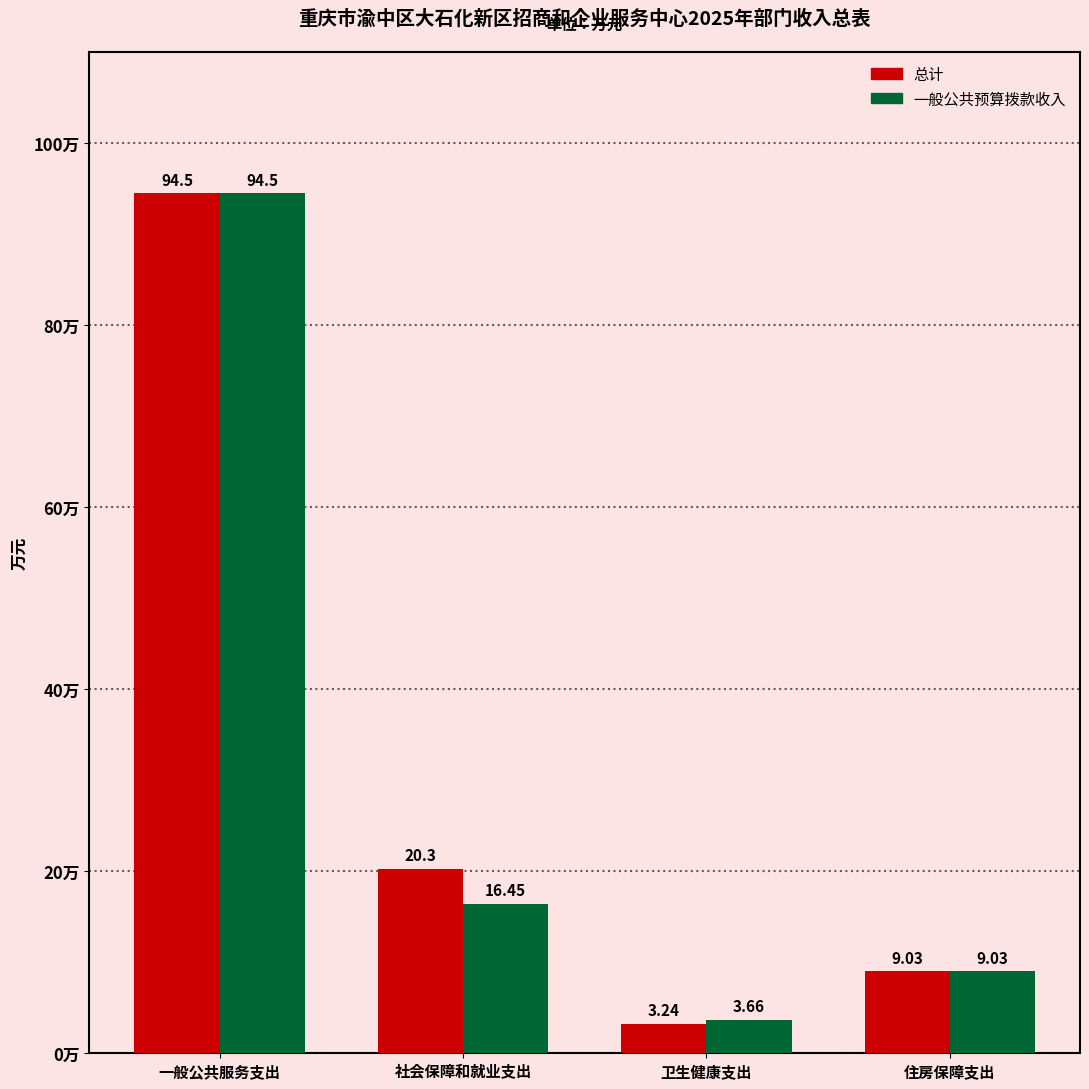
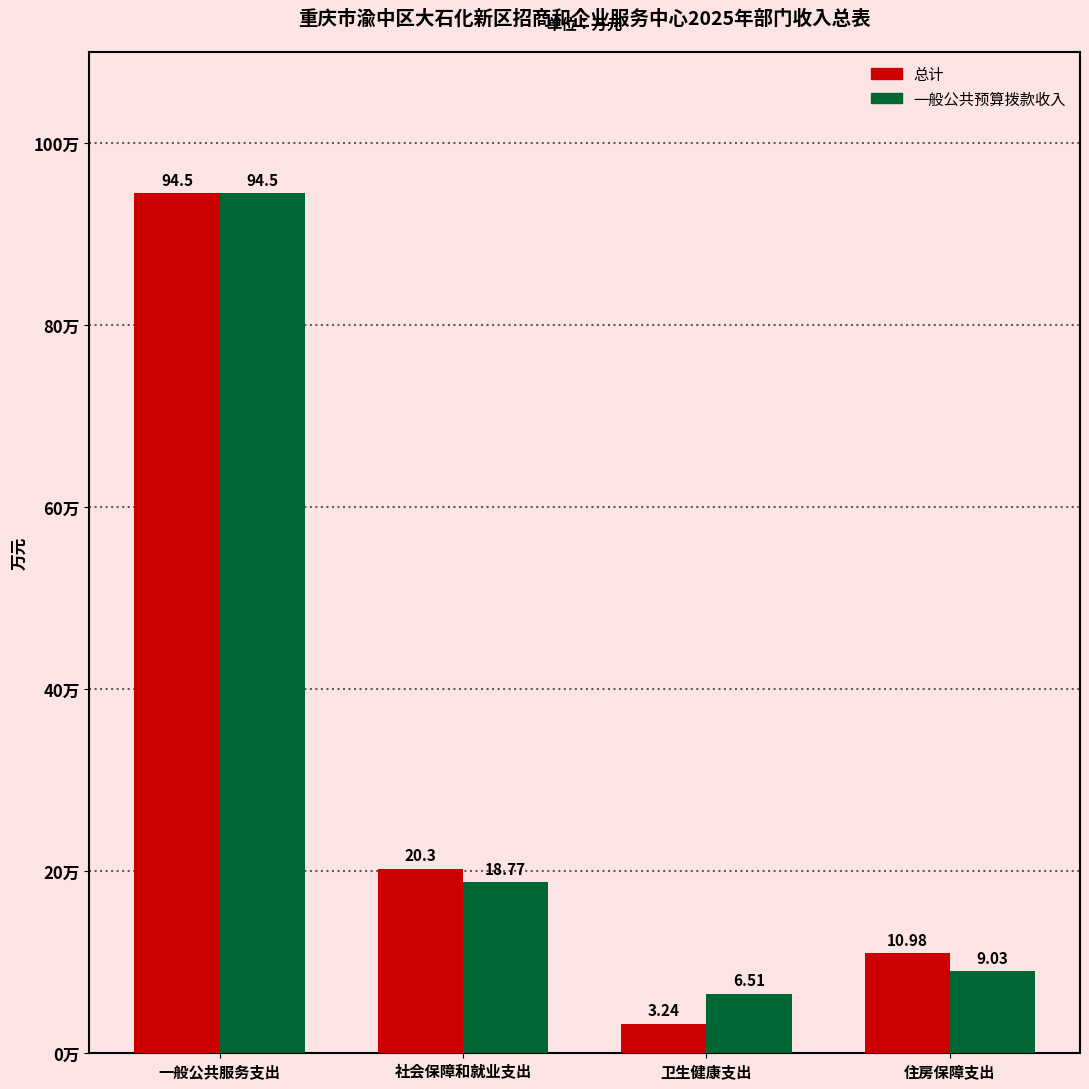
  {
    "总计": {
      "一般公共服务支出": 94.5,
      "社会保障和就业支出": 20.3,
      "卫生健康支出": 3.24,
-     "住房保障支出": 9.03
+     "住房保障支出": 10.98
    },
    "一般公共预算拨款收入": {
      "一般公共服务支出": 94.5,
-     "社会保障和就业支出": 16.45,
-     "卫生健康支出": 3.66,
+     "社会保障和就业支出": 18.77,
+     "卫生健康支出": 6.51,
      "住房保障支出": 9.03
    }
  }
